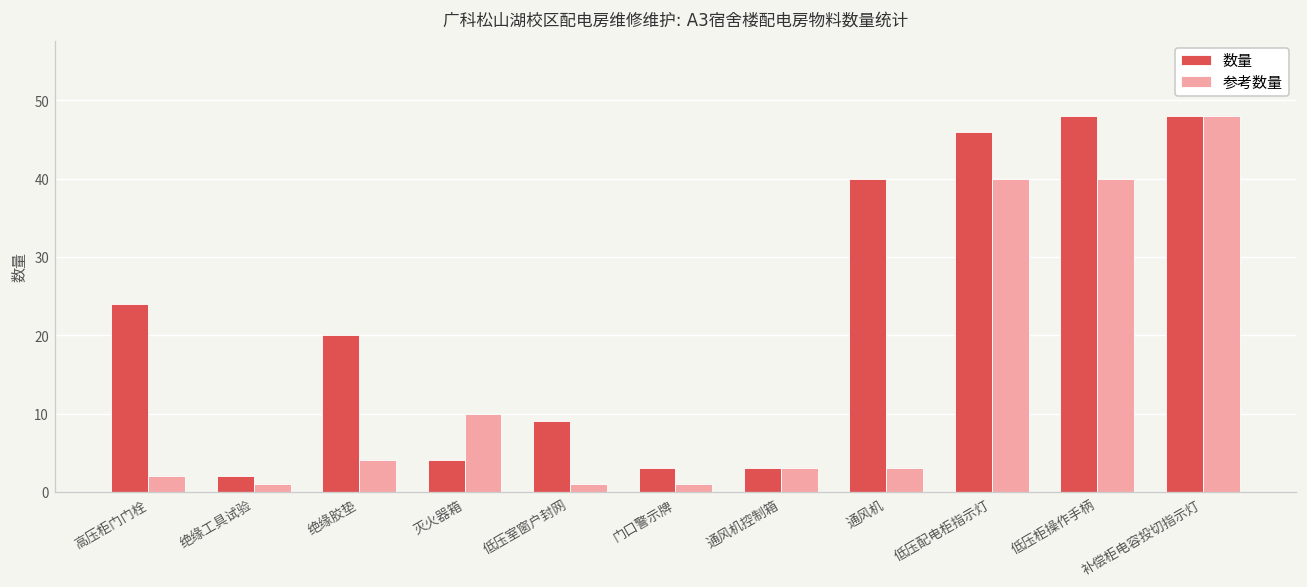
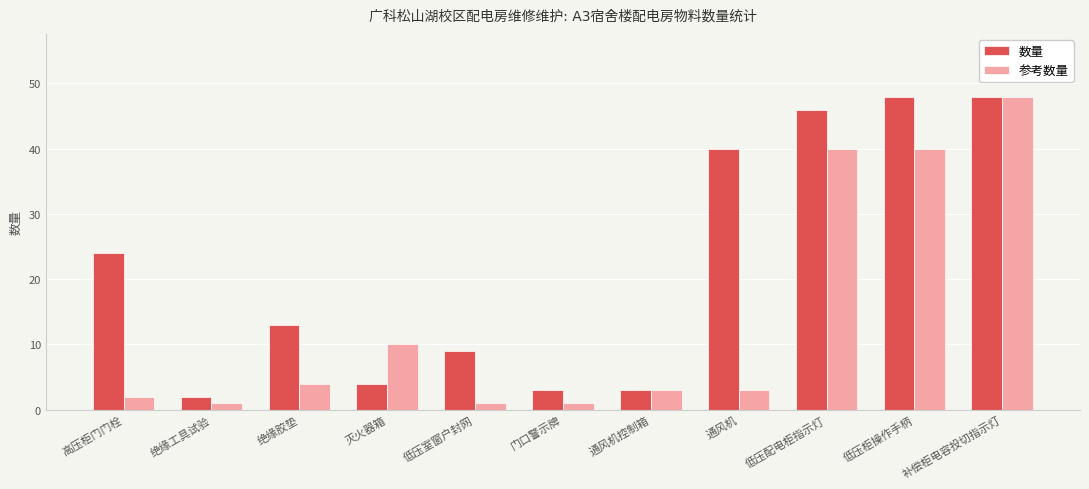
  {
    "数量": {
      "高压柜门门栓": 24,
      "绝缘工具试验": 2,
-     "绝缘胶垫": 20,
+     "绝缘胶垫": 13,
      "灭火器箱": 4,
      "低压室窗户封网": 9,
      "门口警示牌": 3,
      "通风机控制箱": 3,
      "通风机": 40,
      "低压配电柜指示灯": 46,
      "低压柜操作手柄": 48,
      "补偿柜电容投切指示灯": 48
    },
    "参考数量": {
      "高压柜门门栓": 2,
      "绝缘工具试验": 1,
      "绝缘胶垫": 4,
      "灭火器箱": 10,
      "低压室窗户封网": 1,
      "门口警示牌": 1,
      "通风机控制箱": 3,
      "通风机": 3,
      "低压配电柜指示灯": 40,
      "低压柜操作手柄": 40,
      "补偿柜电容投切指示灯": 48
    }
  }
